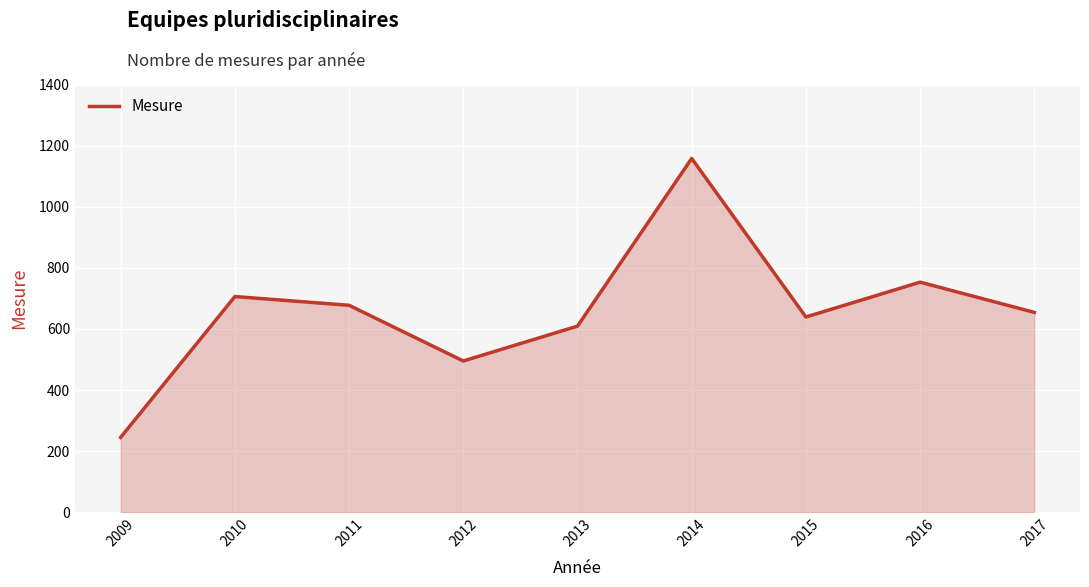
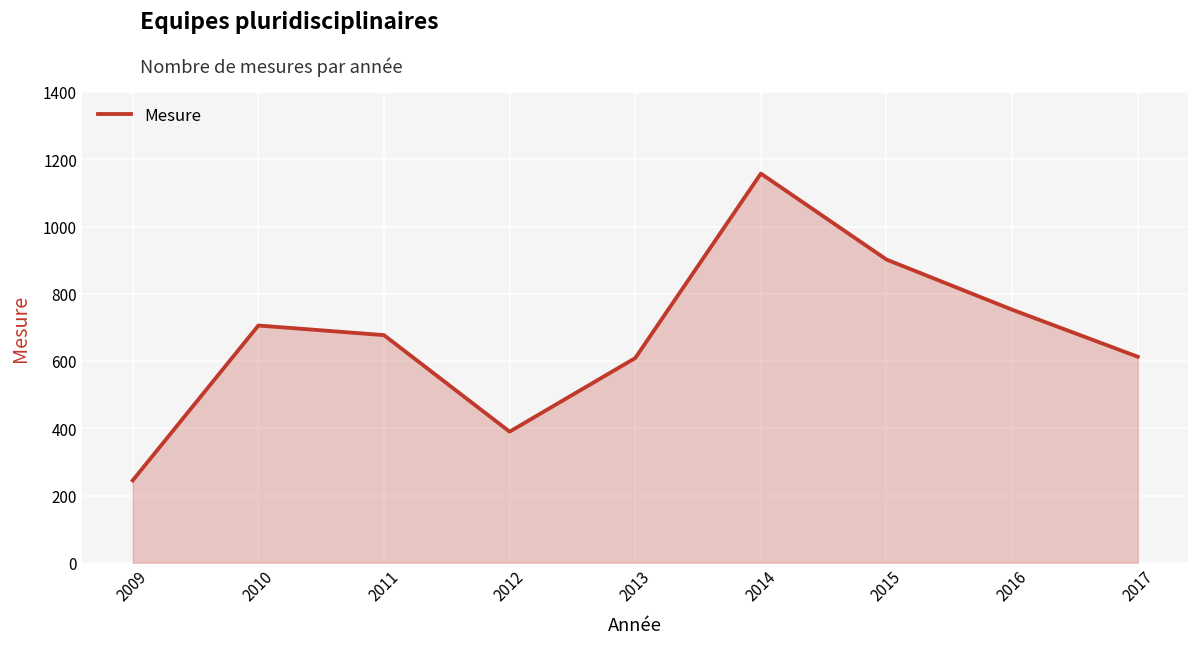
  {
    "2009": 250,
    "2010": 710,
    "2011": 680,
-   "2012": 500,
+   "2012": 390,
    "2013": 610,
    "2014": 1160,
-   "2015": 640,
+   "2015": 900,
    "2016": 750,
-   "2017": 650
+   "2017": 610
  }
